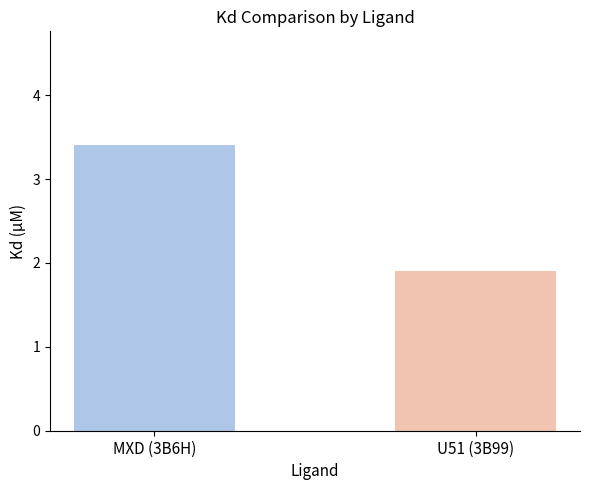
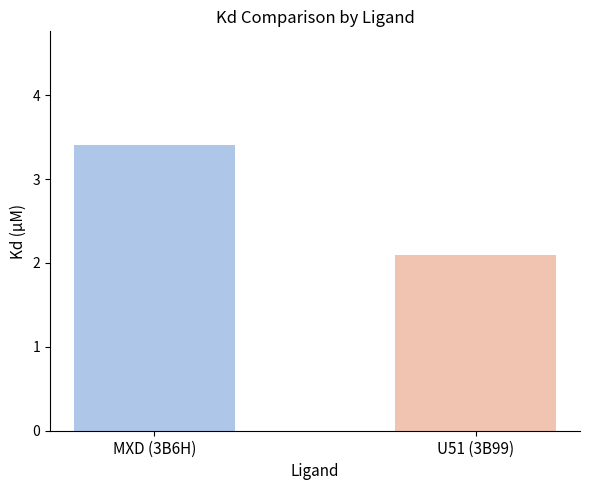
  {
    "MXD (3B6H)": 3.4,
-   "U51 (3B99)": 1.9
+   "U51 (3B99)": 2.1
  }
